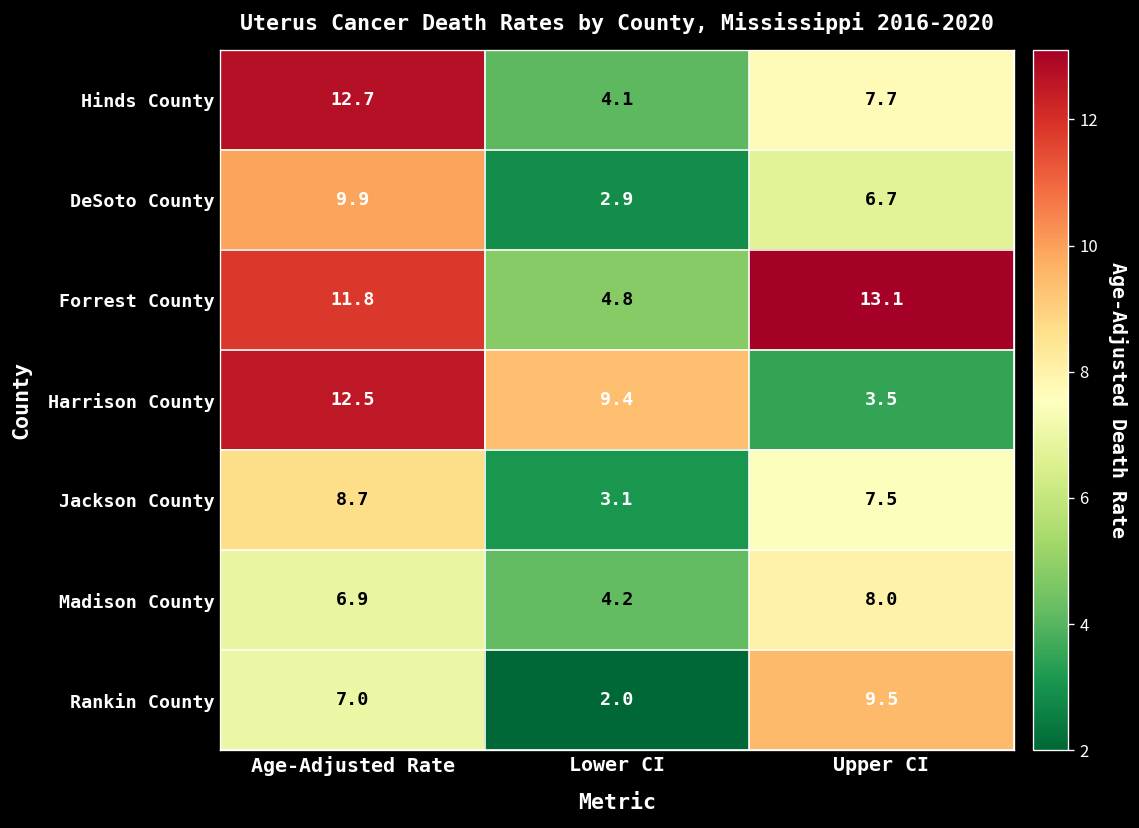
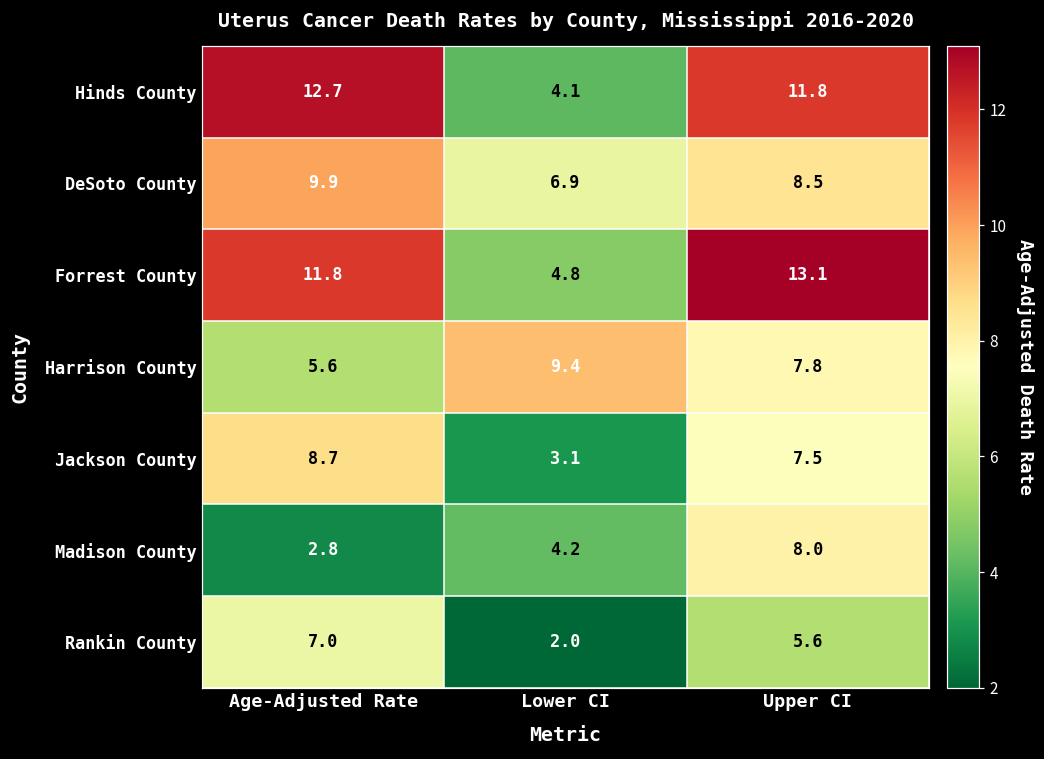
  {
    "Hinds County": {
      "Age-Adjusted Rate": 12.7,
      "Lower CI": 4.1,
-     "Upper CI": 7.7
+     "Upper CI": 11.8
    },
    "DeSoto County": {
      "Age-Adjusted Rate": 9.9,
-     "Lower CI": 2.9,
-     "Upper CI": 6.7
+     "Lower CI": 6.9,
+     "Upper CI": 8.5
    },
    "Forrest County": {
      "Age-Adjusted Rate": 11.8,
      "Lower CI": 4.8,
      "Upper CI": 13.1
    },
    "Harrison County": {
-     "Age-Adjusted Rate": 12.5,
+     "Age-Adjusted Rate": 5.6,
      "Lower CI": 9.4,
-     "Upper CI": 3.5
+     "Upper CI": 7.8
    },
    "Jackson County": {
      "Age-Adjusted Rate": 8.7,
      "Lower CI": 3.1,
      "Upper CI": 7.5
    },
    "Madison County": {
-     "Age-Adjusted Rate": 6.9,
+     "Age-Adjusted Rate": 2.8,
      "Lower CI": 4.2,
      "Upper CI": 8.0
    },
    "Rankin County": {
      "Age-Adjusted Rate": 7.0,
      "Lower CI": 2.0,
-     "Upper CI": 9.5
+     "Upper CI": 5.6
    }
  }
